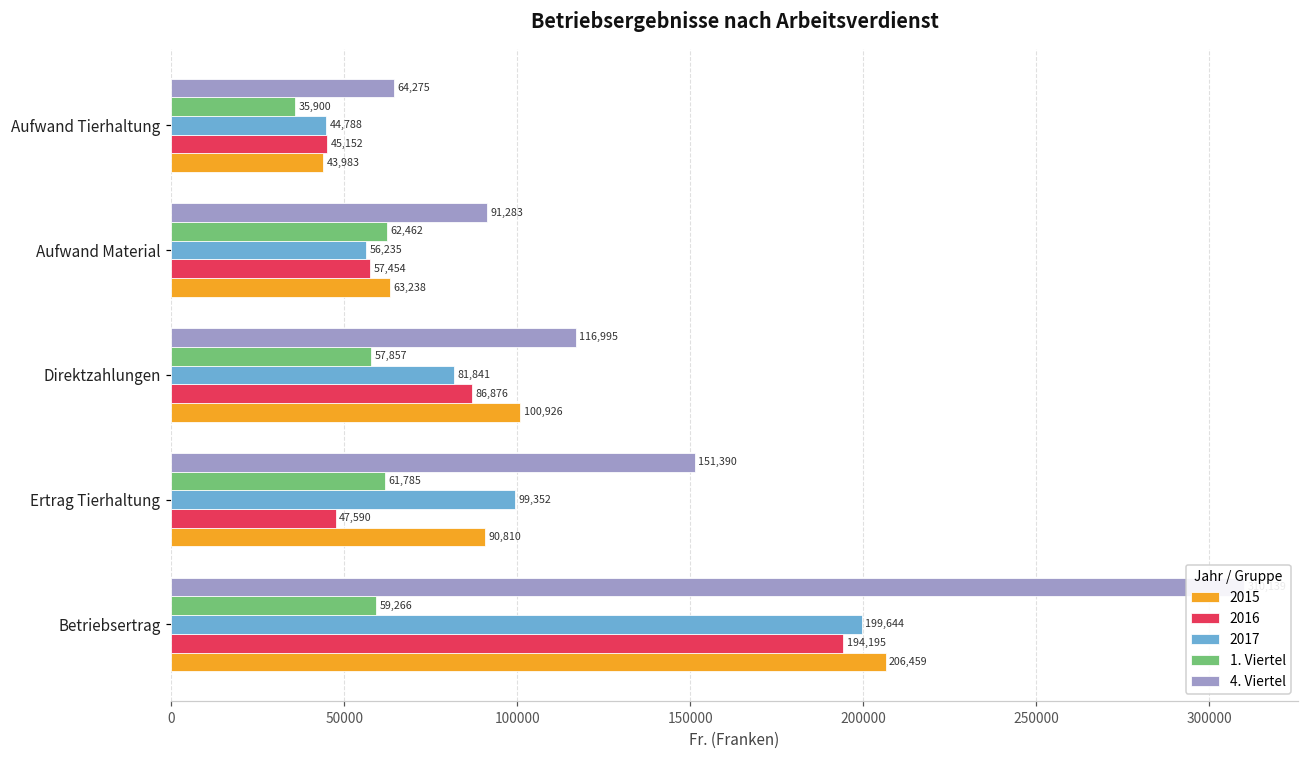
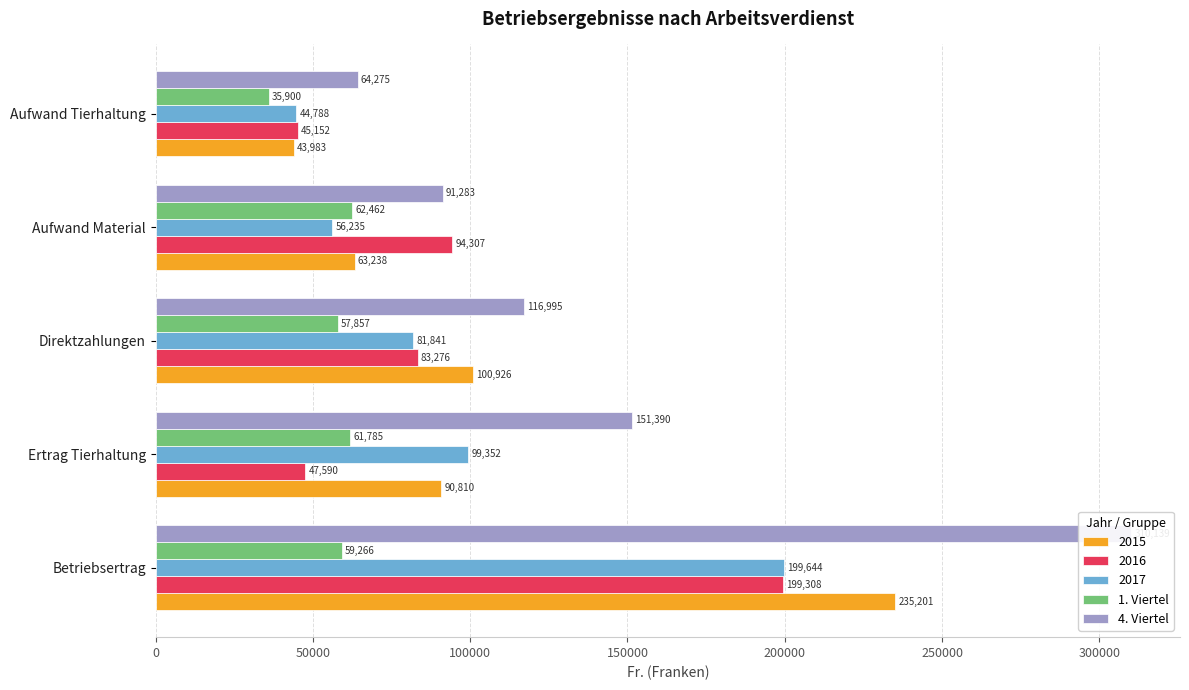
  {
    "2015": {
      "Aufwand Tierhaltung": "43,983",
      "Aufwand Material": "63,238",
      "Direktzahlungen": "100,926",
      "Ertrag Tierhaltung": "90,810",
-     "Betriebsertrag": "206,459"
+     "Betriebsertrag": "235,201"
    },
    "2016": {
      "Aufwand Tierhaltung": "45,152",
-     "Aufwand Material": "57,454",
-     "Direktzahlungen": "86,876",
+     "Aufwand Material": "94,307",
+     "Direktzahlungen": "83,276",
      "Ertrag Tierhaltung": "47,590",
-     "Betriebsertrag": "194,195"
+     "Betriebsertrag": "199,308"
    },
    "1. Viertel": {
      "Aufwand Tierhaltung": "35,900",
      "Aufwand Material": "62,462",
      "Direktzahlungen": "57,857",
      "Ertrag Tierhaltung": "61,785",
      "Betriebsertrag": "59,266"
    }
  }
